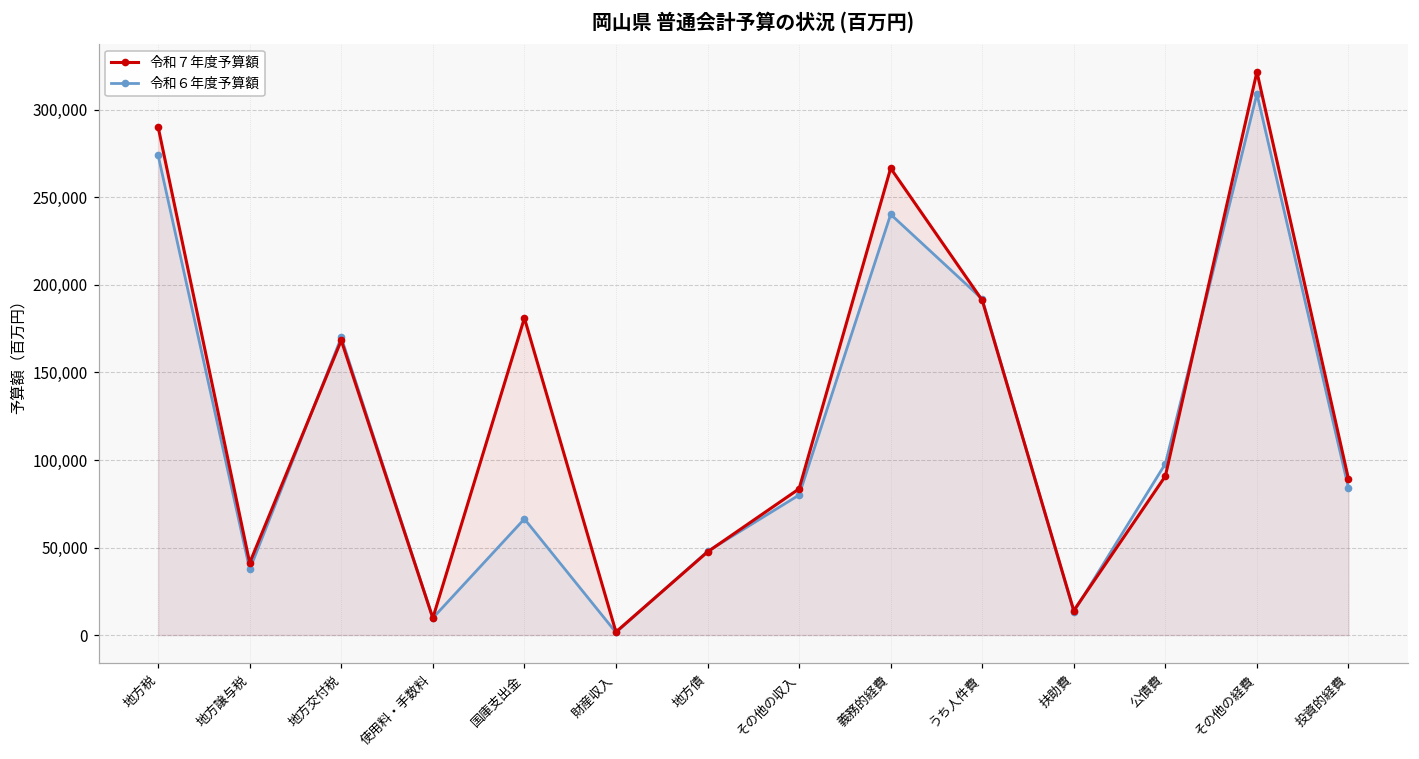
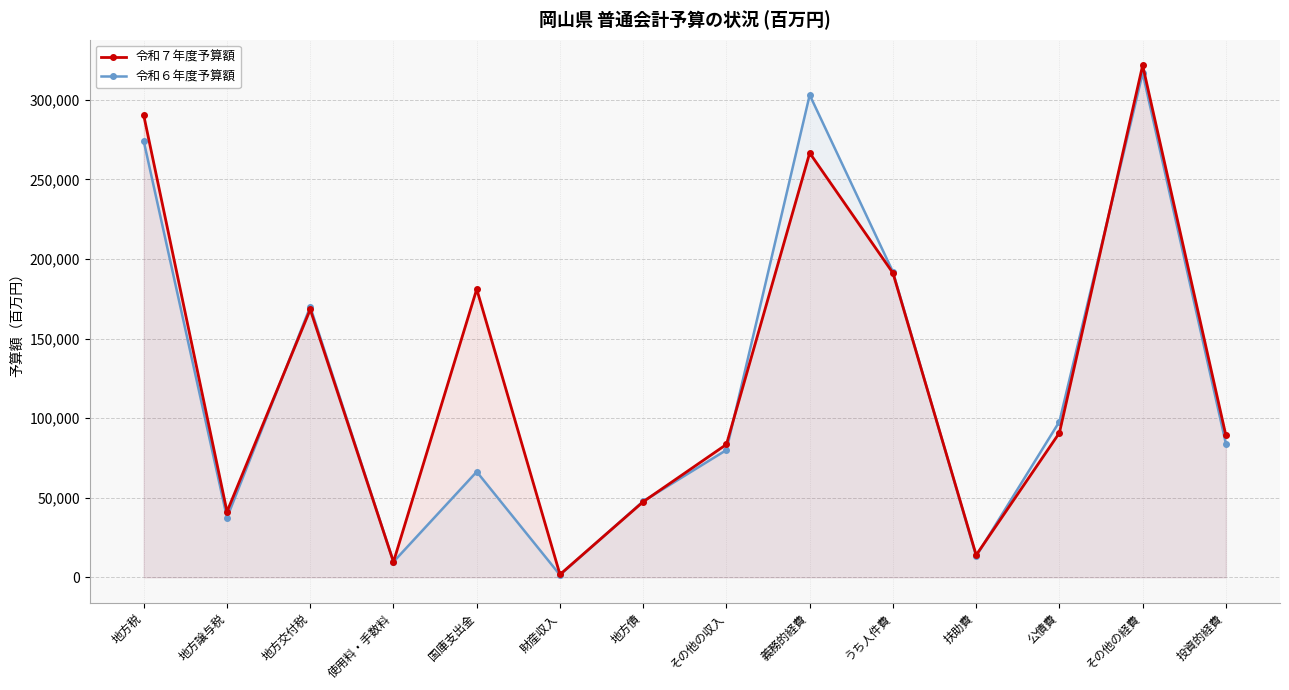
  {
    "令和７年度予算額": {
      "地方税": "290,000",
      "地方譲与税": "41,000",
      "地方交付税": "168,000",
      "国庫支出金": "181,000",
      "その他の収入": "84,000",
      "義務的経費": "267,000",
      "公債費": "91,000",
      "その他の経費": "322,000",
      "投資的経費": "89,000"
    },
    "令和６年度予算額": {
      "地方税": "274,000",
      "地方譲与税": "37,000",
      "地方交付税": "170,000",
      "国庫支出金": "66,000",
      "その他の収入": "80,000",
-     "義務的経費": "240,000",
+     "義務的経費": "303,000",
      "公債費": "98,000",
-     "その他の経費": "309,000",
+     "その他の経費": "317,000",
      "投資的経費": "84,000"
    }
  }
